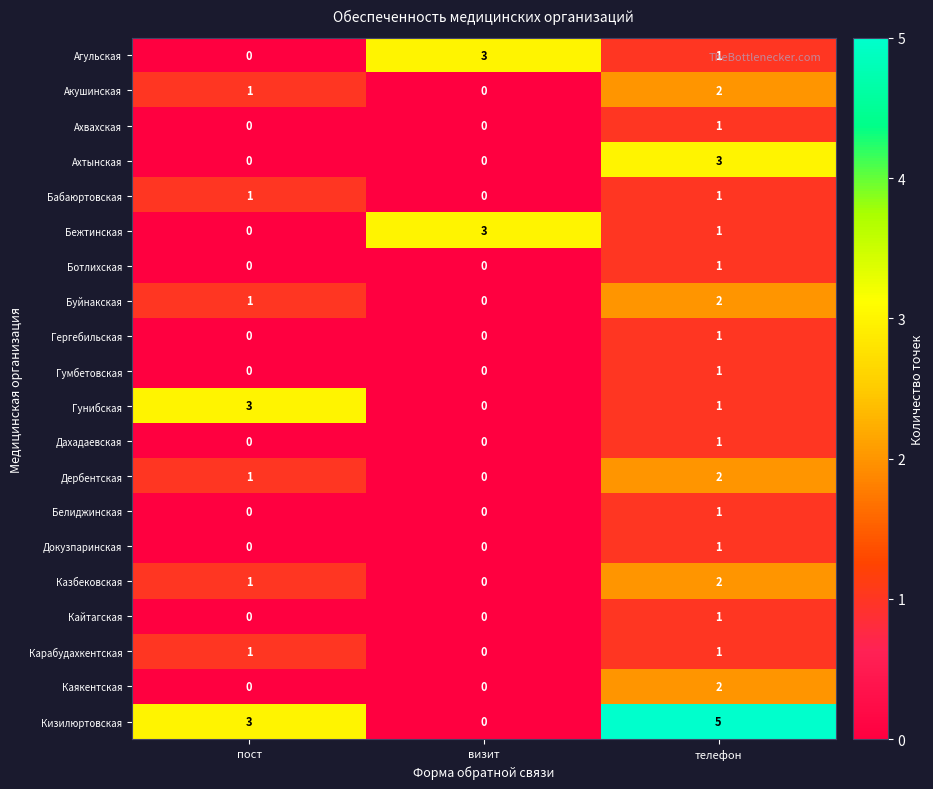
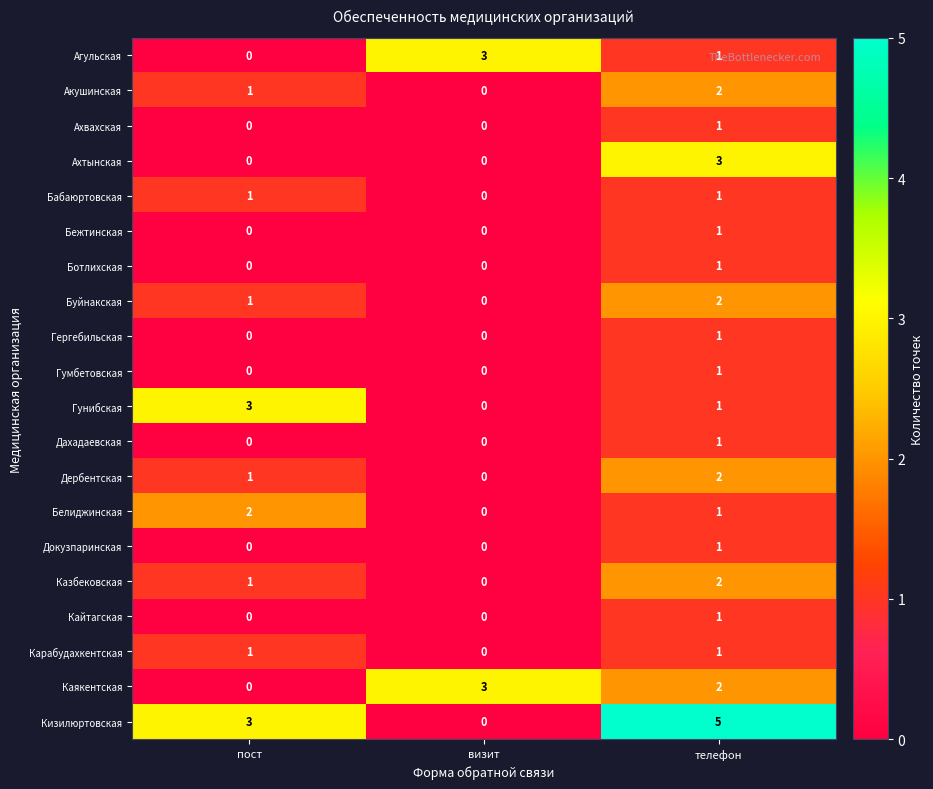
  {
    "Агульская": {
      "пост": 0,
      "визит": 3
    },
    "Акушинская": {
      "пост": 1,
      "визит": 0,
      "телефон": 2
    },
    "Ахвахская": {
      "пост": 0,
      "визит": 0,
      "телефон": 1
    },
    "Ахтынская": {
      "пост": 0,
      "визит": 0,
      "телефон": 3
    },
    "Бабаюртовская": {
      "пост": 1,
      "визит": 0,
      "телефон": 1
    },
    "Бежтинская": {
      "пост": 0,
-     "визит": 3,
+     "визит": 0,
      "телефон": 1
    },
    "Ботлихская": {
      "пост": 0,
      "визит": 0,
      "телефон": 1
    },
    "Буйнакская": {
      "пост": 1,
      "визит": 0,
      "телефон": 2
    },
    "Гергебильская": {
      "пост": 0,
      "визит": 0,
      "телефон": 1
    },
    "Гумбетовская": {
      "пост": 0,
      "визит": 0,
      "телефон": 1
    },
    "Гунибская": {
      "пост": 3,
      "визит": 0,
      "телефон": 1
    },
    "Дахадаевская": {
      "пост": 0,
      "визит": 0,
      "телефон": 1
    },
    "Дербентская": {
      "пост": 1,
      "визит": 0,
      "телефон": 2
    },
    "Белиджинская": {
-     "пост": 0,
+     "пост": 2,
      "визит": 0,
      "телефон": 1
    },
    "Докузпаринская": {
      "пост": 0,
      "визит": 0,
      "телефон": 1
    },
    "Казбековская": {
      "пост": 1,
      "визит": 0,
      "телефон": 2
    },
    "Кайтагская": {
      "пост": 0,
      "визит": 0,
      "телефон": 1
    },
    "Карабудахкентская": {
      "пост": 1,
      "визит": 0,
      "телефон": 1
    },
    "Каякентская": {
      "пост": 0,
-     "визит": 0,
+     "визит": 3,
      "телефон": 2
    },
    "Кизилюртовская": {
      "пост": 3,
      "визит": 0,
      "телефон": 5
    }
  }
